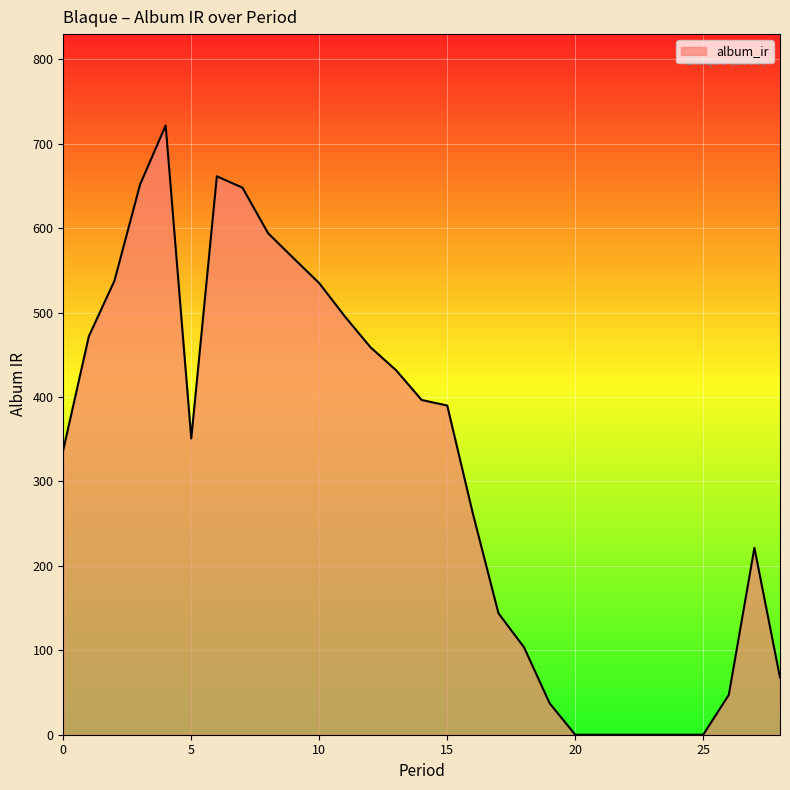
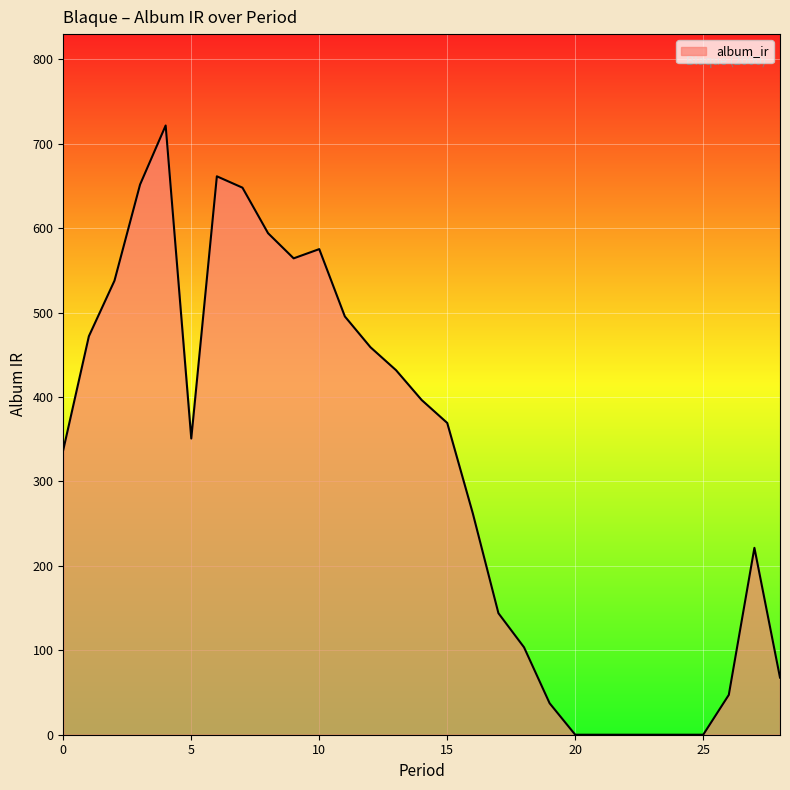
  {
    "0": 340,
    "5": 350,
-   "10": 530,
-   "15": 390,
+   "10": 580,
+   "15": 370,
    "20": 0,
    "25": 0
  }
